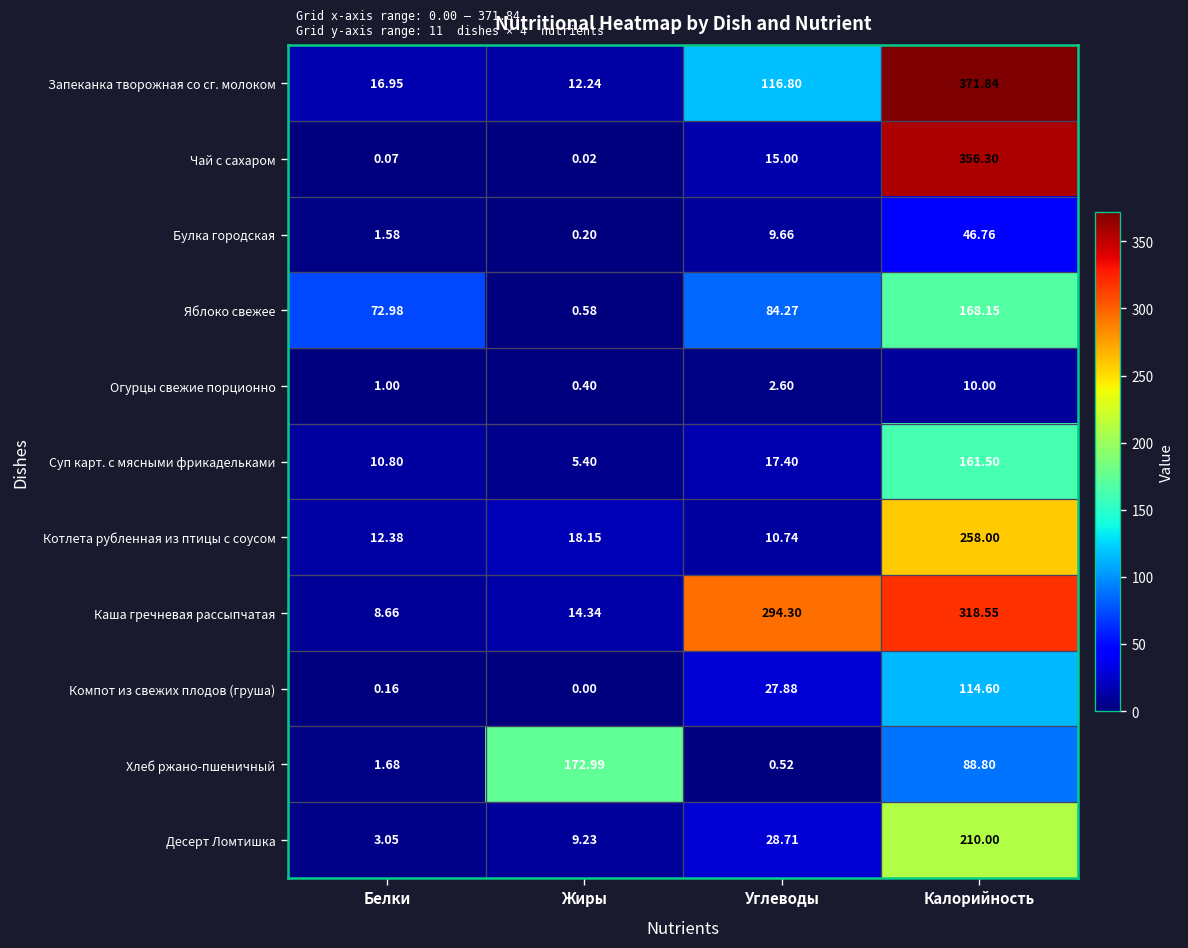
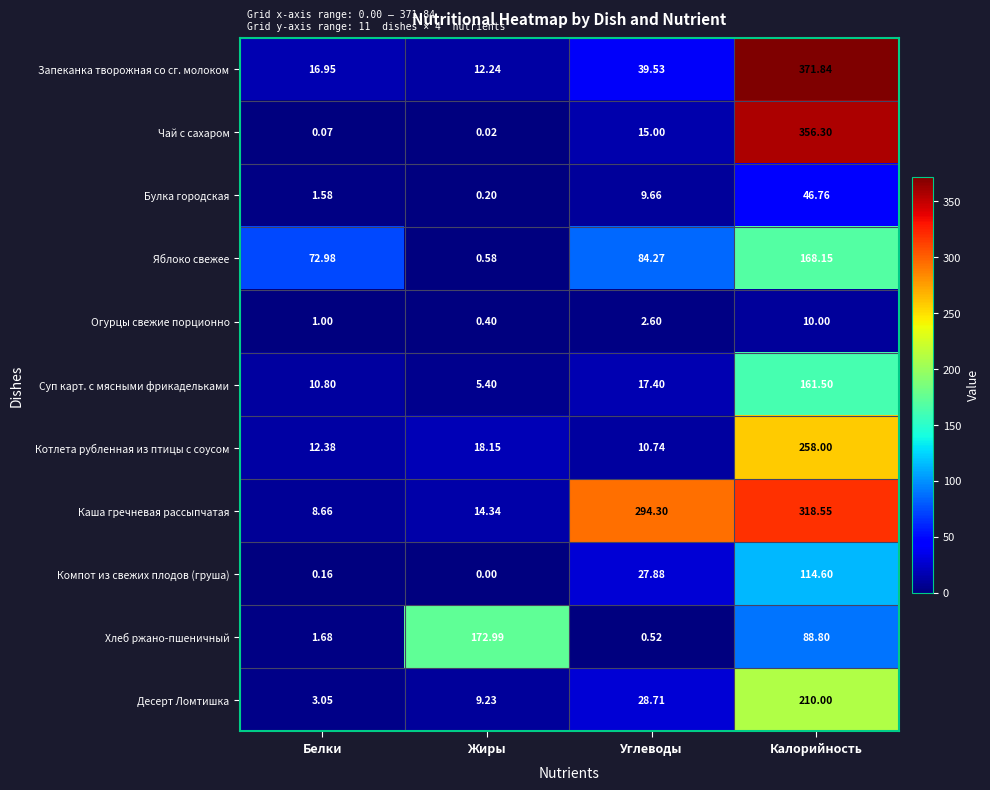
  {
    "Запеканка творожная со сг. молоком": {
      "Белки": 16.95,
      "Жиры": 12.24,
-     "Углеводы": 116.80,
+     "Углеводы": 39.53,
      "Калорийность": 371.84
    },
    "Чай с сахаром": {
      "Белки": 0.07,
      "Жиры": 0.02,
      "Углеводы": 15.00,
      "Калорийность": 356.30
    },
    "Булка городская": {
      "Белки": 1.58,
      "Жиры": 0.20,
      "Углеводы": 9.66,
      "Калорийность": 46.76
    },
    "Яблоко свежее": {
      "Белки": 72.98,
      "Жиры": 0.58,
      "Углеводы": 84.27,
      "Калорийность": 168.15
    },
    "Огурцы свежие порционно": {
      "Белки": 1.00,
      "Жиры": 0.40,
      "Углеводы": 2.60,
      "Калорийность": 10.00
    },
    "Суп карт. с мясными фрикадельками": {
      "Белки": 10.80,
      "Жиры": 5.40,
      "Углеводы": 17.40,
      "Калорийность": 161.50
    },
    "Котлета рубленная из птицы с соусом": {
      "Белки": 12.38,
      "Жиры": 18.15,
      "Углеводы": 10.74,
      "Калорийность": 258.00
    },
    "Каша гречневая рассыпчатая": {
      "Белки": 8.66,
      "Жиры": 14.34,
      "Углеводы": 294.30,
      "Калорийность": 318.55
    },
    "Компот из свежих плодов (груша)": {
      "Белки": 0.16,
      "Жиры": 0.00,
      "Углеводы": 27.88,
      "Калорийность": 114.60
    },
    "Хлеб ржано-пшеничный": {
      "Белки": 1.68,
      "Жиры": 172.99,
      "Углеводы": 0.52,
      "Калорийность": 88.80
    },
    "Десерт Ломтишка": {
      "Белки": 3.05,
      "Жиры": 9.23,
      "Углеводы": 28.71,
      "Калорийность": 210.00
    }
  }
